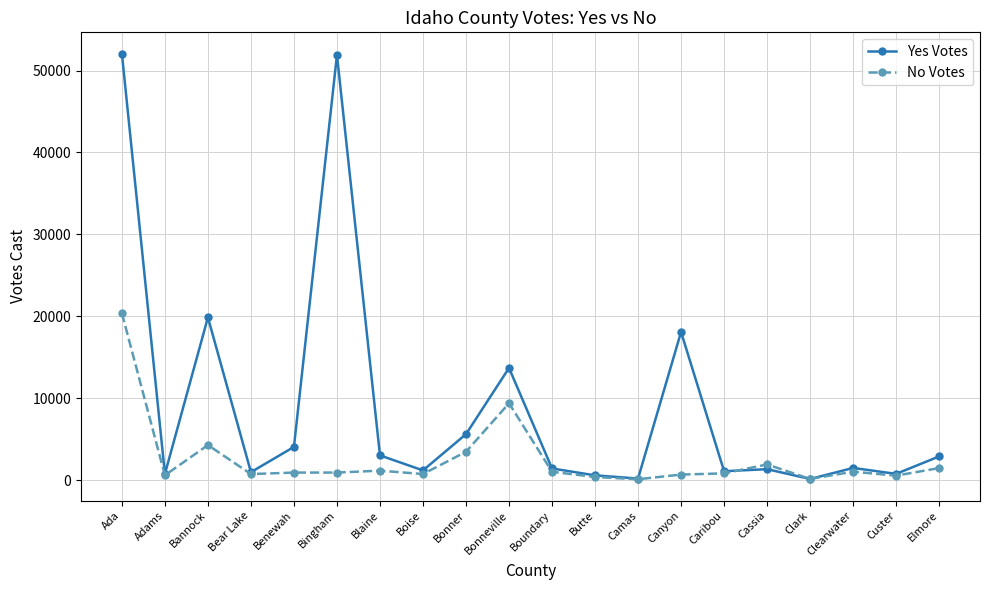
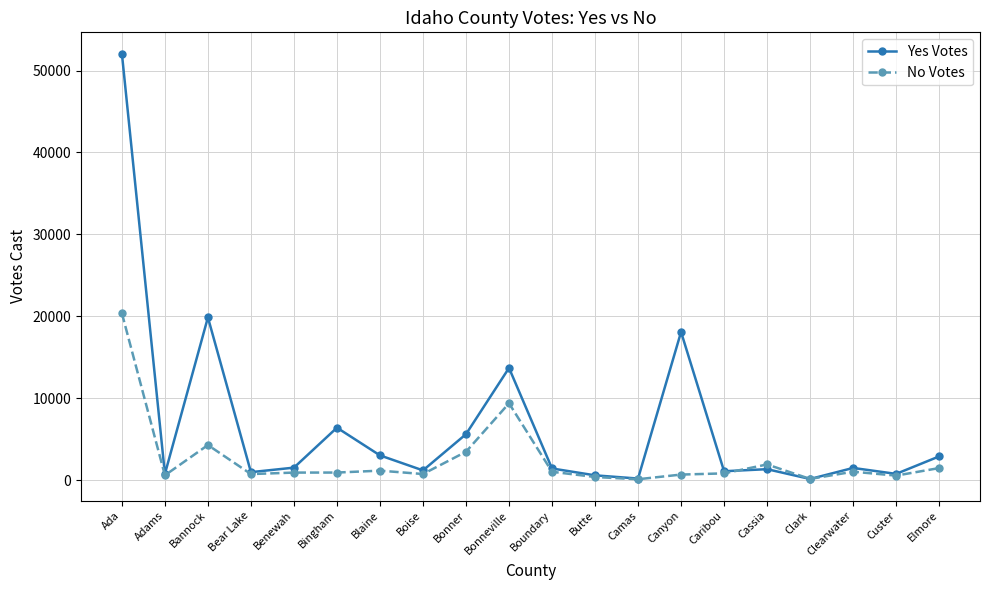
  {
    "Yes Votes": {
      "Ada": 52000,
      "Bannock": 20000,
-     "Benewah": 4000,
-     "Bingham": 52000,
+     "Benewah": 2000,
+     "Bingham": 6000,
      "Blaine": 3000,
      "Boise": 1000,
      "Bonner": 6000,
      "Bonneville": 14000,
      "Boundary": 1000,
      "Canyon": 18000,
      "Cassia": 1000,
      "Clearwater": 2000,
      "Elmore": 3000
    },
    "No Votes": {
      "Ada": 20000,
      "Bannock": 4000,
      "Benewah": 1000,
      "Bingham": 1000,
      "Blaine": 1000,
      "Boise": 1000,
      "Bonner": 3000,
      "Bonneville": 9000,
      "Boundary": 1000,
      "Canyon": 1000,
      "Cassia": 2000,
      "Clearwater": 1000,
      "Elmore": 1000
    }
  }
